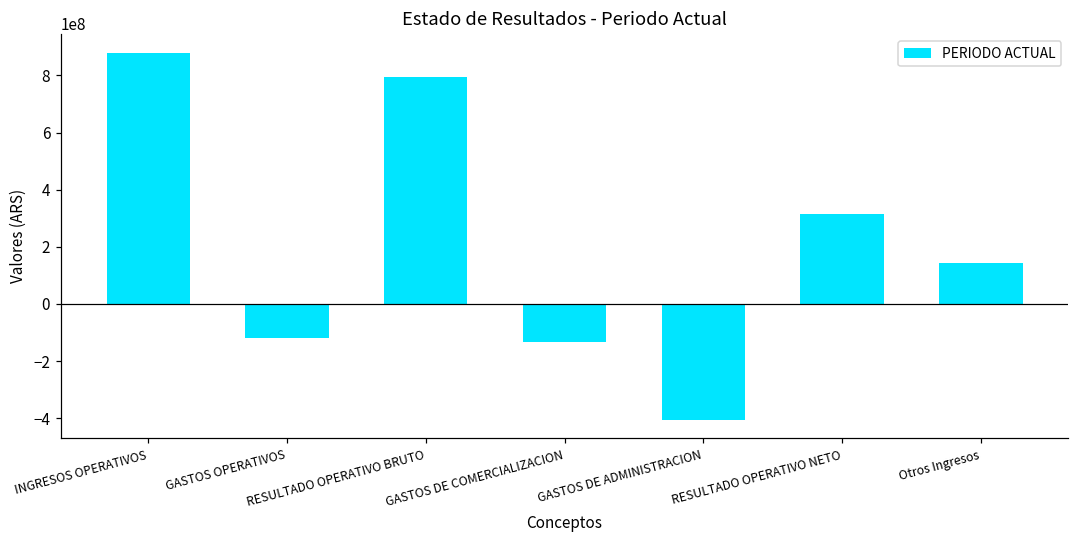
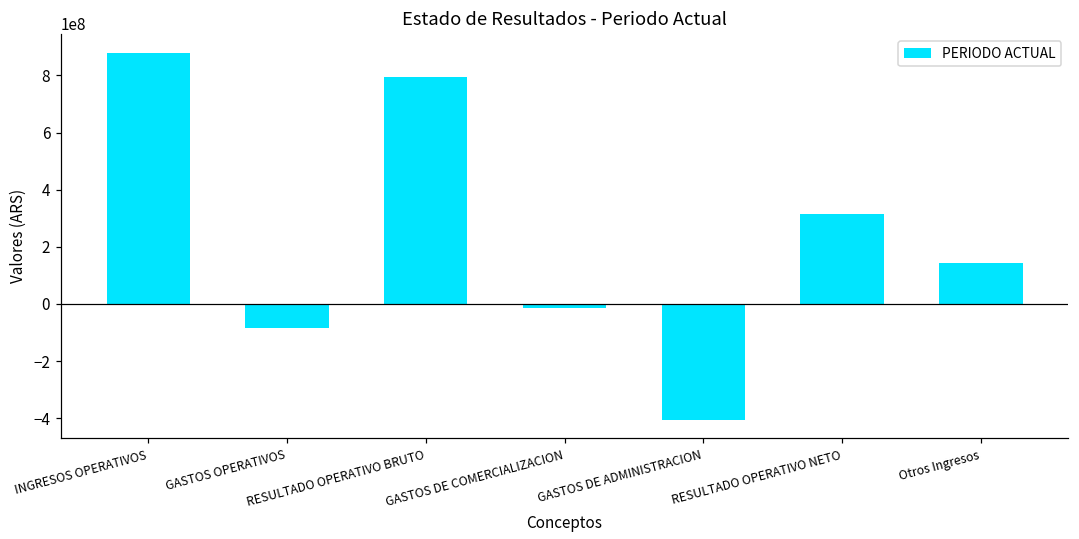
  {
    "INGRESOS OPERATIVOS": 880000000,
-   "GASTOS OPERATIVOS": -120000000,
+   "GASTOS OPERATIVOS": -80000000,
    "RESULTADO OPERATIVO BRUTO": 800000000,
-   "GASTOS DE COMERCIALIZACION": -130000000,
+   "GASTOS DE COMERCIALIZACION": -20000000,
    "GASTOS DE ADMINISTRACION": -410000000,
    "RESULTADO OPERATIVO NETO": 320000000,
    "Otros Ingresos": 140000000
  }
